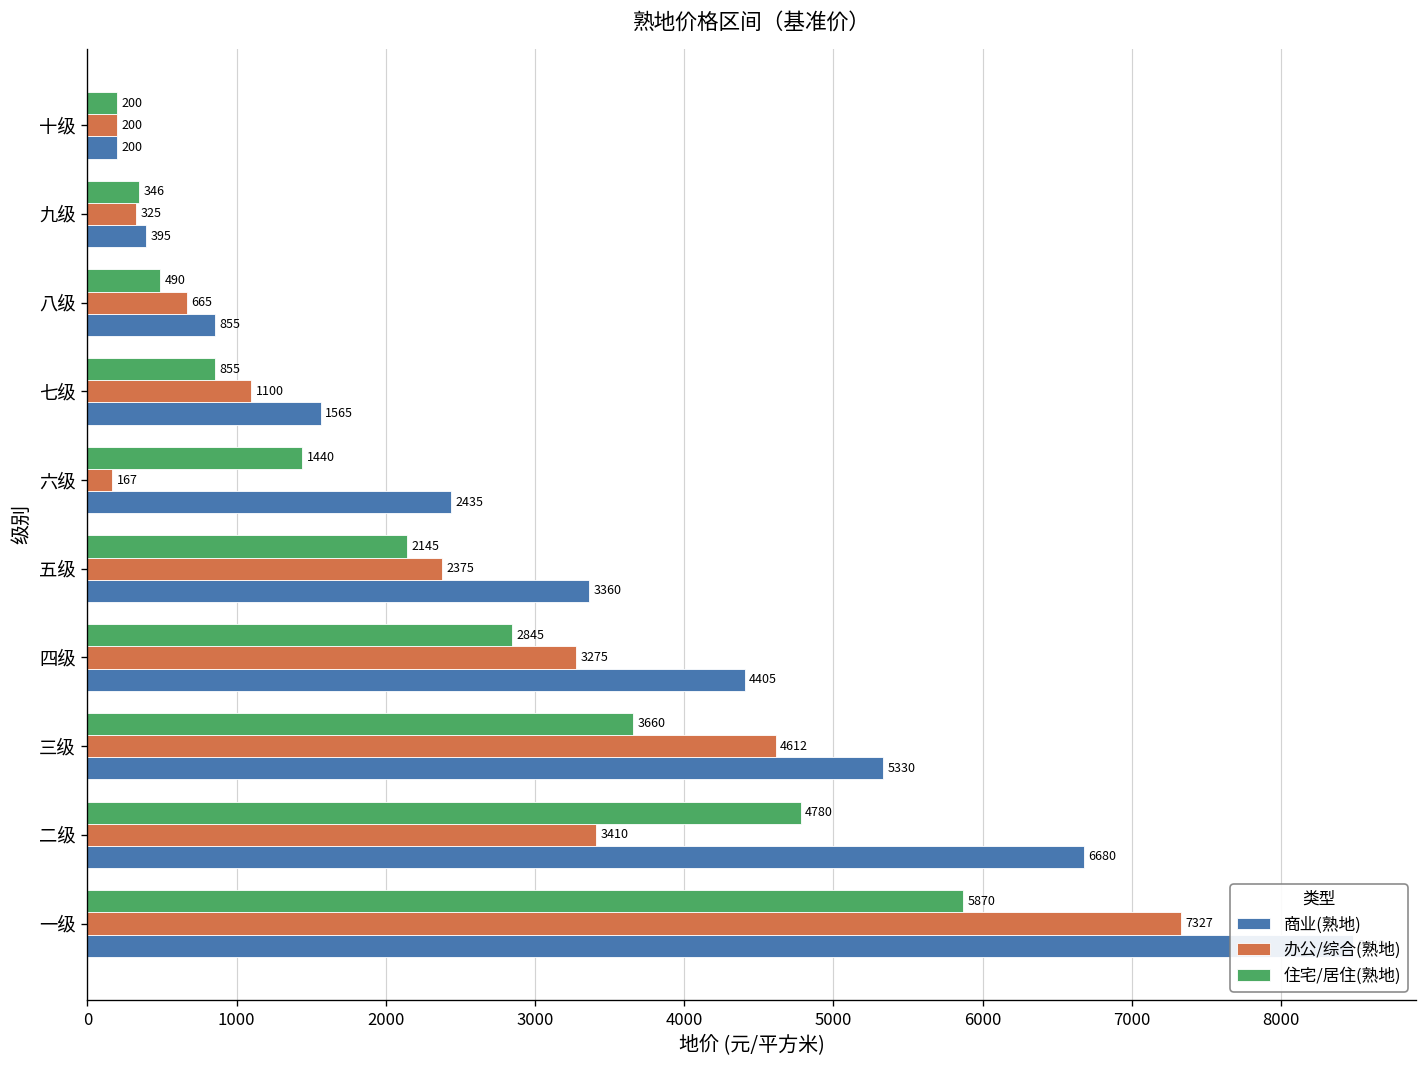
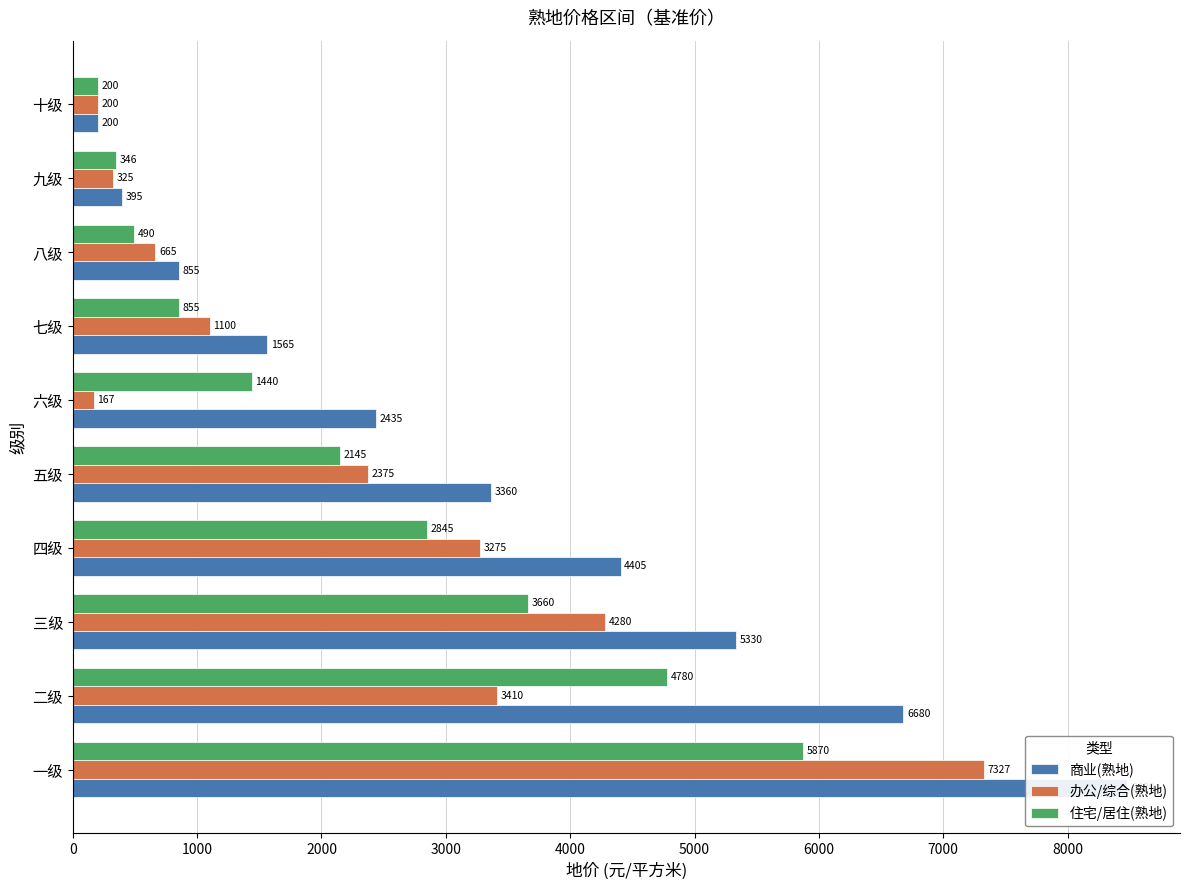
  {
    "商业(熟地)": {
      "十级": 200,
      "九级": 395,
      "八级": 855,
      "七级": 1565,
      "六级": 2435,
      "五级": 3360,
      "四级": 4405,
      "三级": 5330,
      "二级": 6680
    },
    "办公/综合(熟地)": {
      "十级": 200,
      "九级": 325,
      "八级": 665,
      "七级": 1100,
      "六级": 167,
      "五级": 2375,
      "四级": 3275,
-     "三级": 4612,
+     "三级": 4280,
      "二级": 3410,
      "一级": 7327
    },
    "住宅/居住(熟地)": {
      "十级": 200,
      "九级": 346,
      "八级": 490,
      "七级": 855,
      "六级": 1440,
      "五级": 2145,
      "四级": 2845,
      "三级": 3660,
      "二级": 4780,
      "一级": 5870
    }
  }
